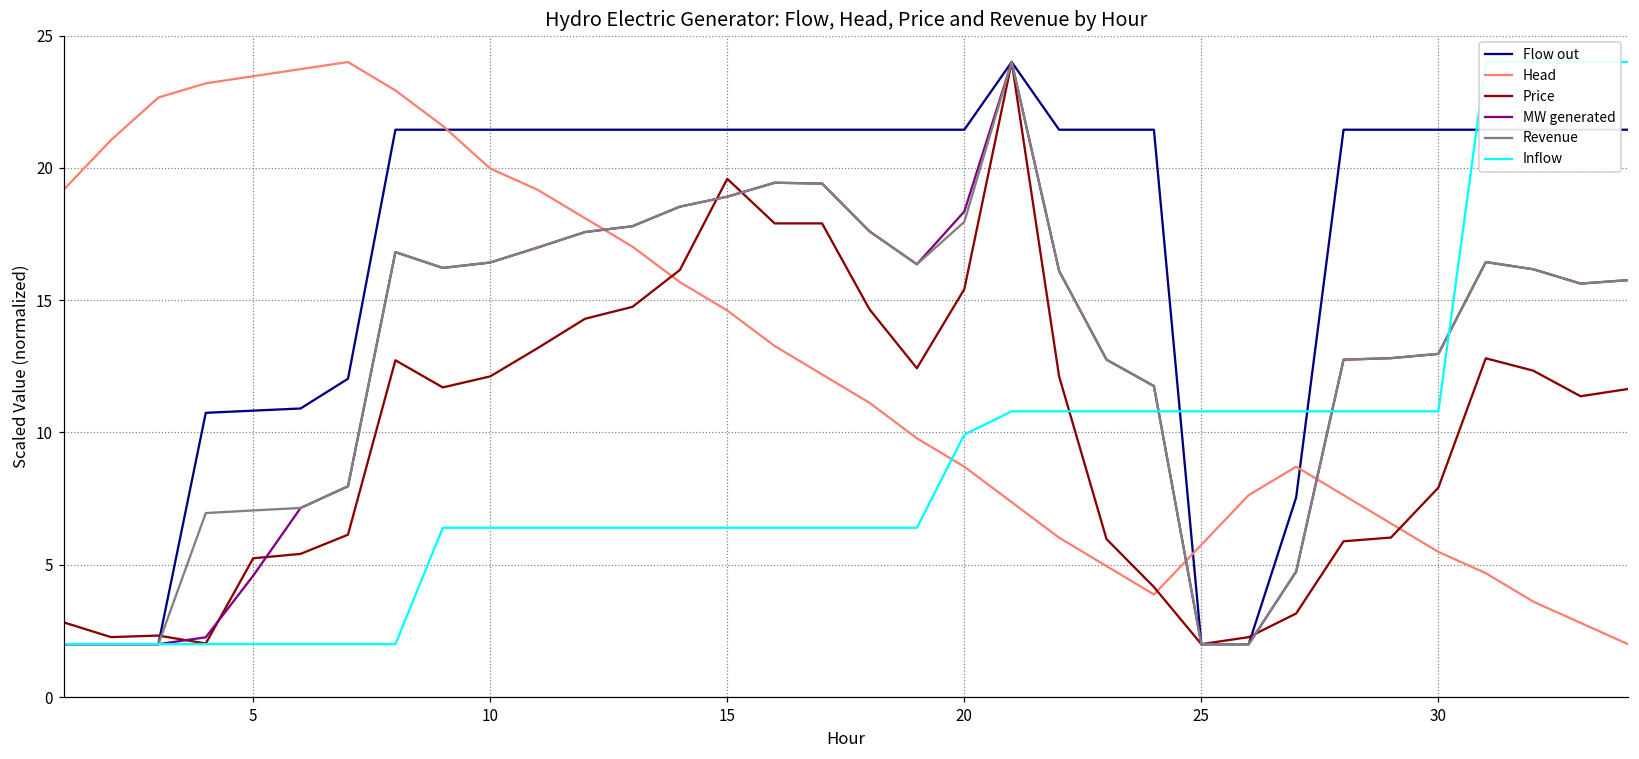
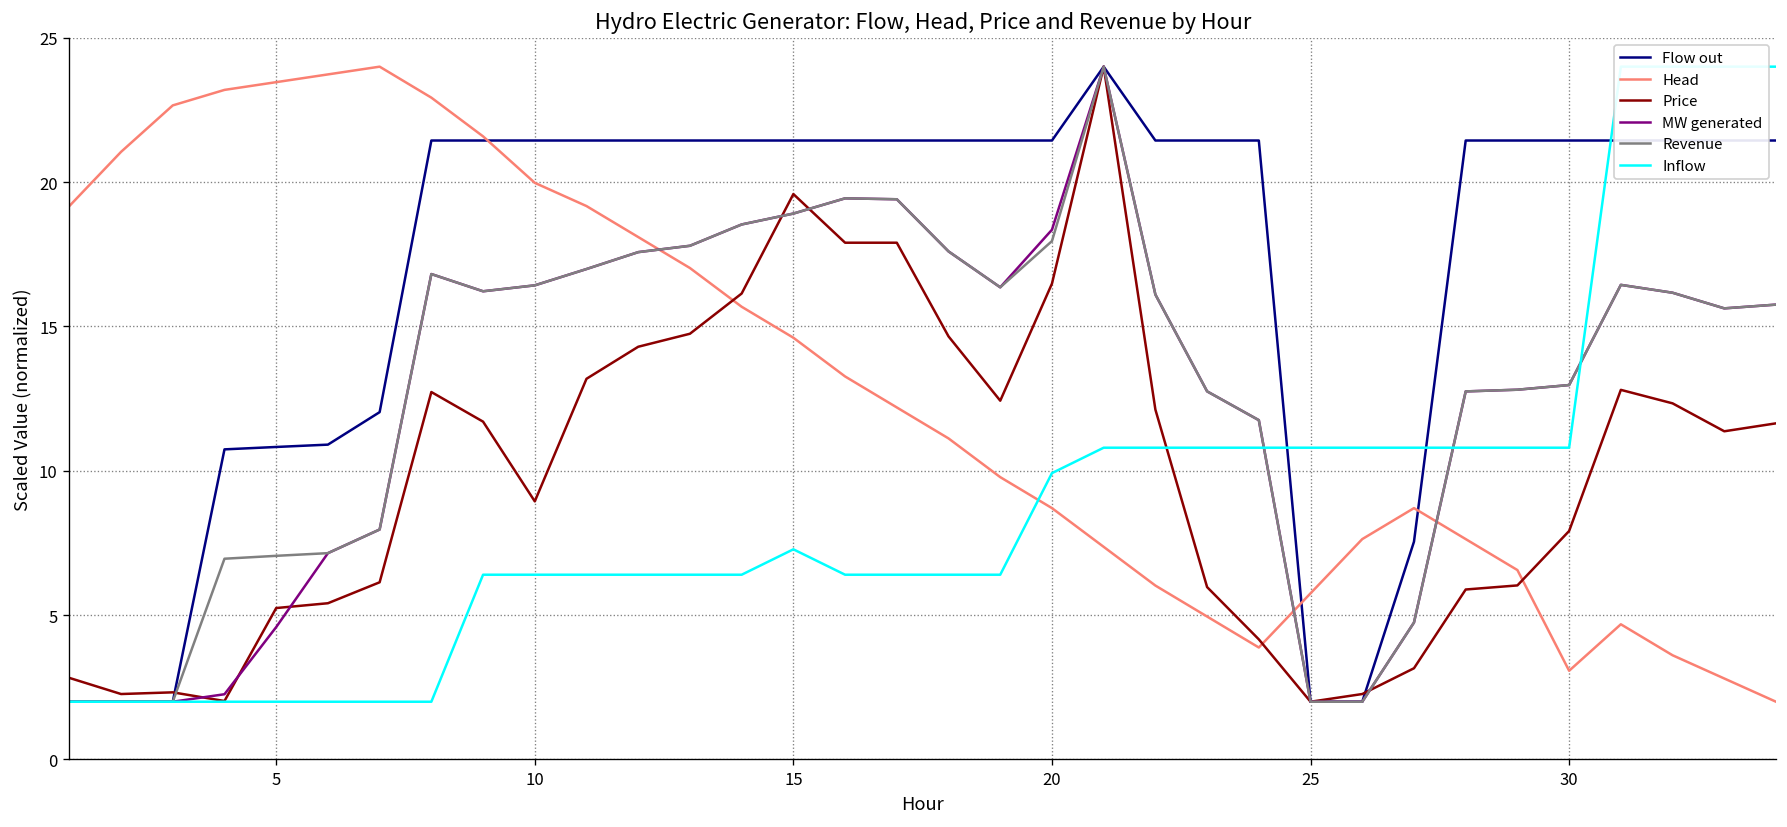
  {
    "Flow out": {
      "5": 10.8,
      "10": 21.4,
      "15": 21.4,
      "20": 21.4,
      "30": 21.4
    },
    "Head": {
      "5": 23.5,
      "10": 20.0,
      "15": 14.6,
      "20": 8.7,
      "25": 5.8,
-     "30": 5.5
+     "30": 3.1
    },
    "Price": {
      "5": 5.2,
-     "10": 12.1,
+     "10": 8.9,
      "15": 19.6,
-     "20": 15.4,
+     "20": 16.5,
      "30": 7.9
    },
    "MW generated": {
      "5": 4.6,
      "20": 18.4
    },
    "Revenue": {
      "5": 7.1,
      "20": 18.0
    },
    "Inflow": {
      "5": 2.0,
      "10": 6.4,
-     "15": 6.4,
+     "15": 7.3,
      "20": 9.9,
      "25": 10.8,
      "30": 10.8
    }
  }
